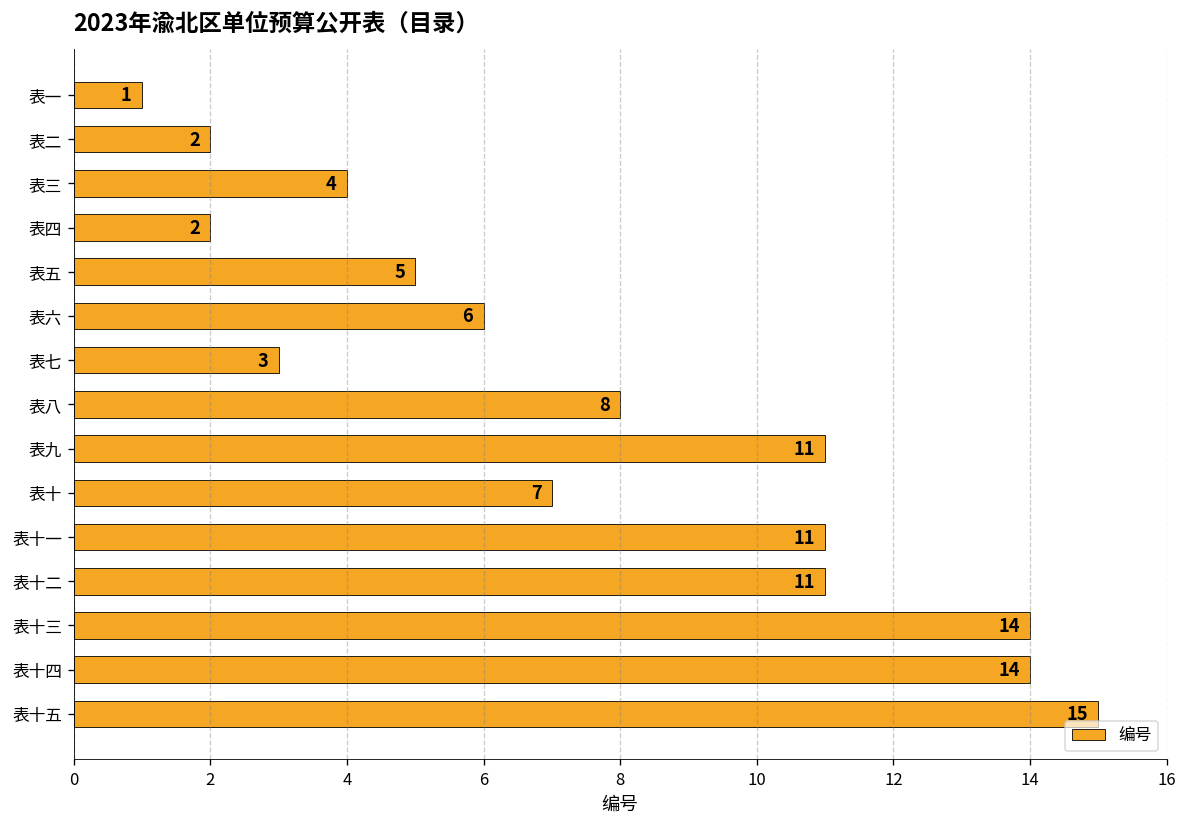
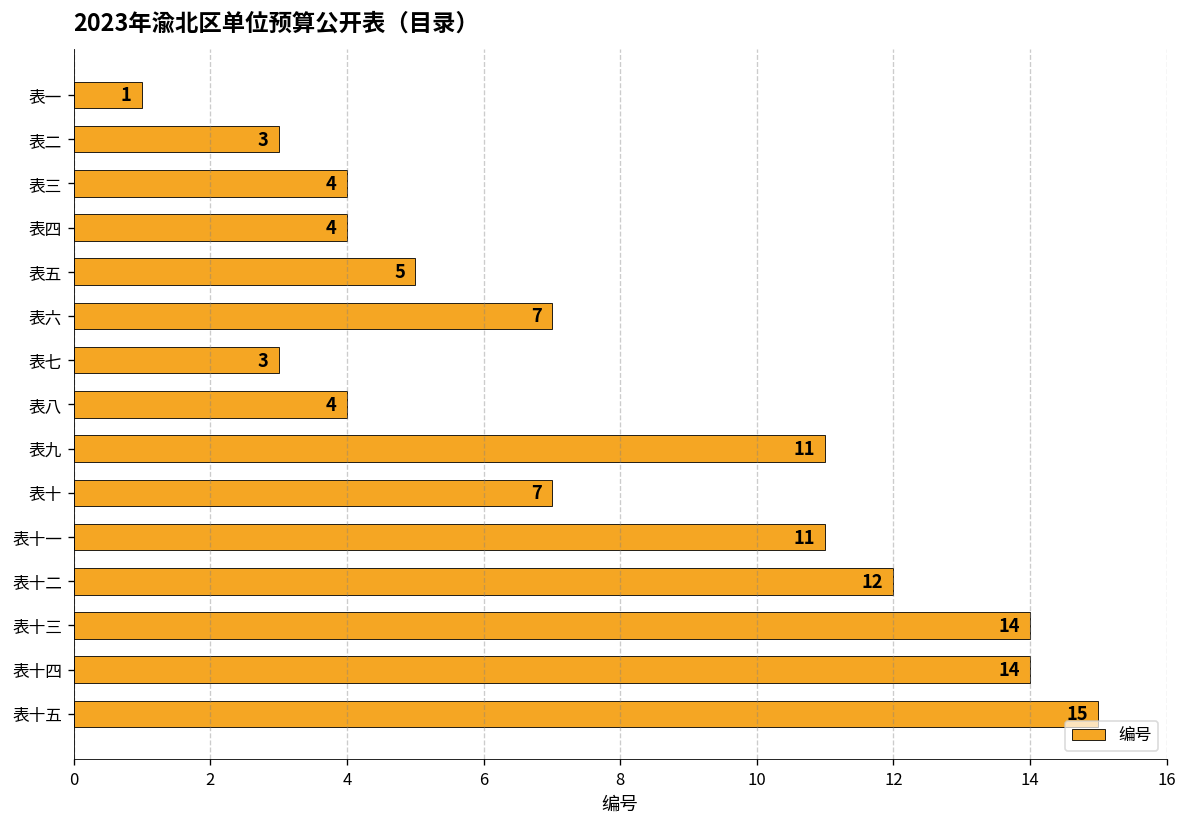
  {
    "表一": 1,
-   "表二": 2,
+   "表二": 3,
    "表三": 4,
-   "表四": 2,
+   "表四": 4,
    "表五": 5,
-   "表六": 6,
+   "表六": 7,
    "表七": 3,
-   "表八": 8,
+   "表八": 4,
    "表九": 11,
    "表十": 7,
    "表十一": 11,
-   "表十二": 11,
+   "表十二": 12,
    "表十三": 14,
    "表十四": 14
  }
